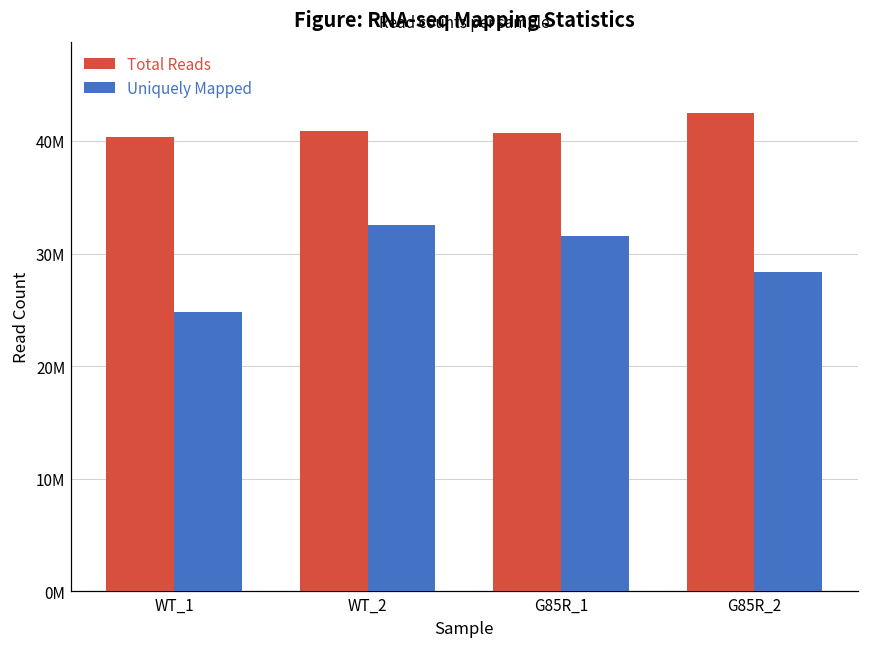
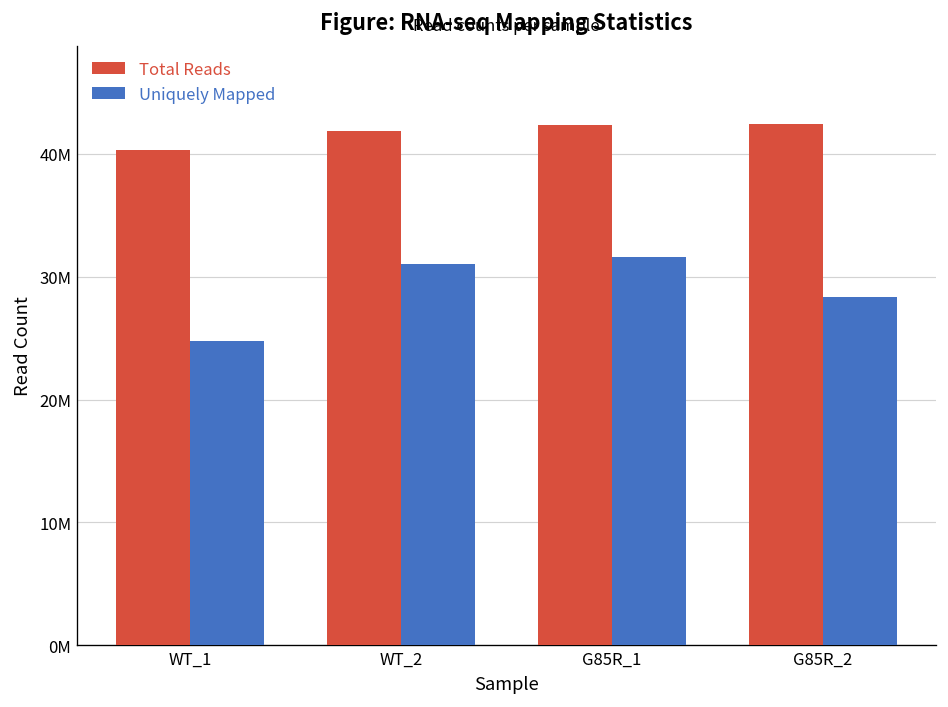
  {
    "Total Reads": {
      "WT_1": 40300000,
-     "WT_2": 40900000,
-     "G85R_1": 40700000,
+     "WT_2": 41900000,
+     "G85R_1": 42300000,
      "G85R_2": 42400000
    },
    "Uniquely Mapped": {
      "WT_1": 24800000,
-     "WT_2": 32600000,
+     "WT_2": 31100000,
      "G85R_1": 31600000,
      "G85R_2": 28400000
    }
  }
